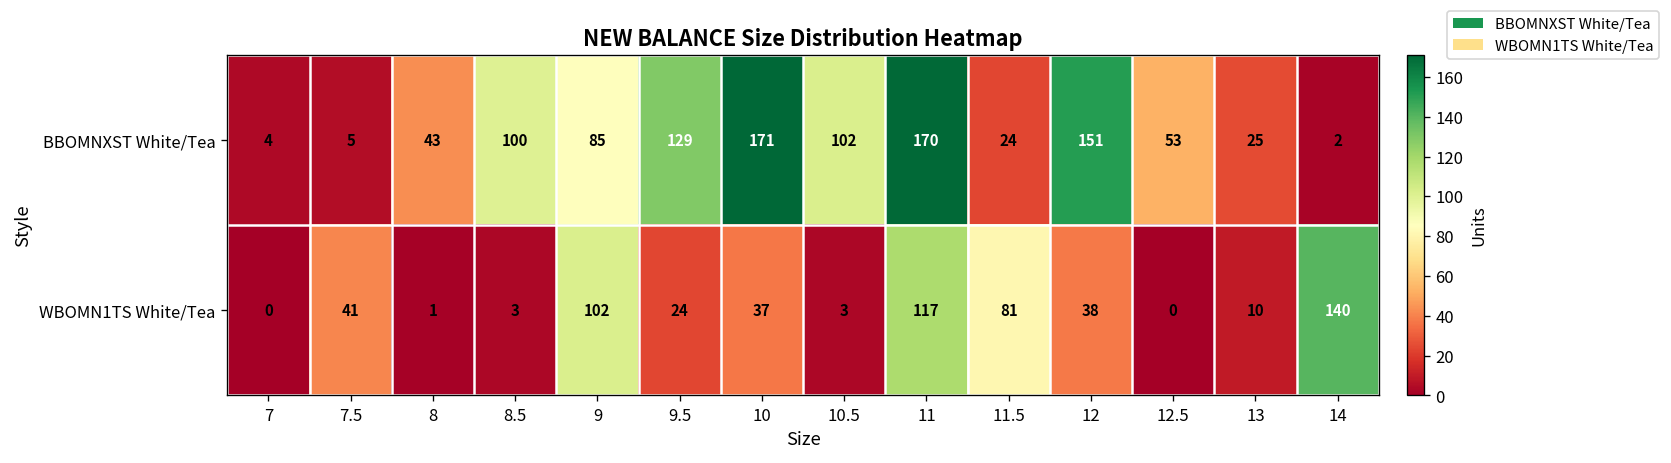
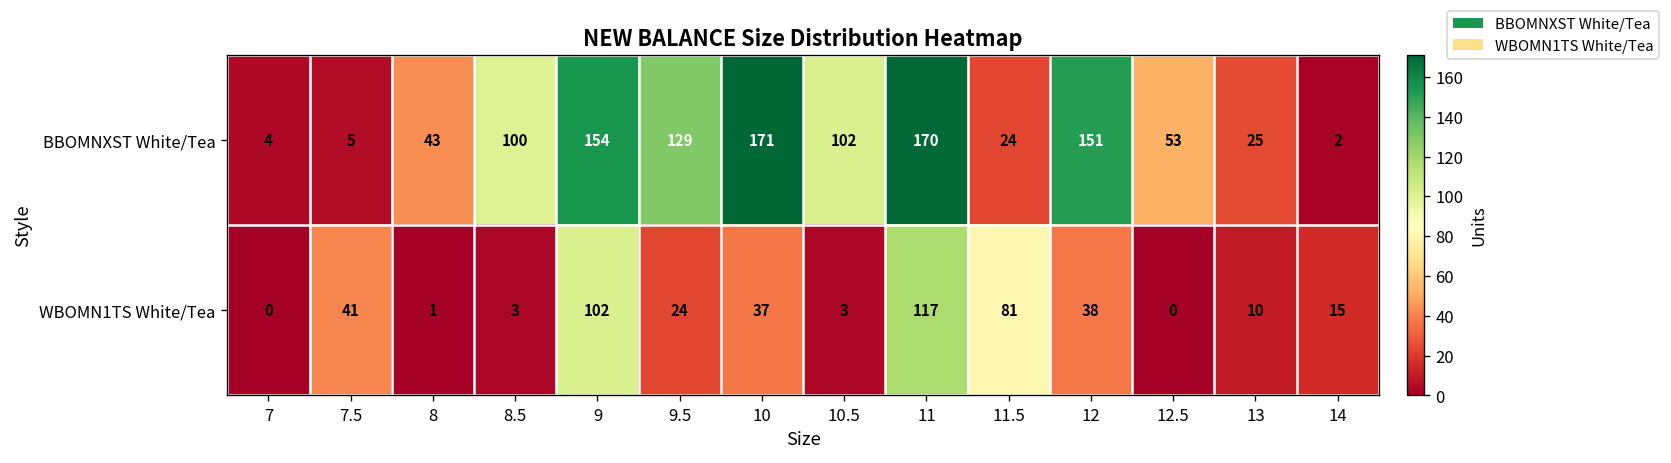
  {
    "BBOMNXST White/Tea": {
      "7": 4,
      "7.5": 5,
      "8": 43,
      "8.5": 100,
-     "9": 85,
+     "9": 154,
      "9.5": 129,
      "10": 171,
      "10.5": 102,
      "11": 170,
      "11.5": 24,
      "12": 151,
      "12.5": 53,
      "13": 25,
      "14": 2
    },
    "WBOMN1TS White/Tea": {
      "7": 0,
      "7.5": 41,
      "8": 1,
      "8.5": 3,
      "9": 102,
      "9.5": 24,
      "10": 37,
      "10.5": 3,
      "11": 117,
      "11.5": 81,
      "12": 38,
      "12.5": 0,
      "13": 10,
-     "14": 140
+     "14": 15
    }
  }
